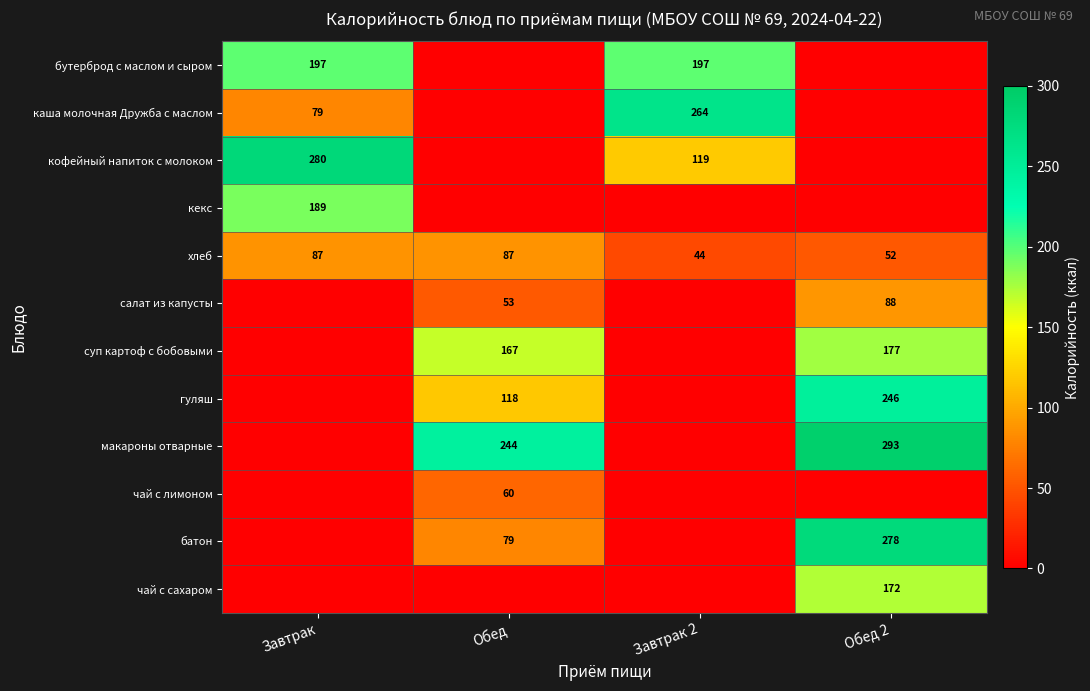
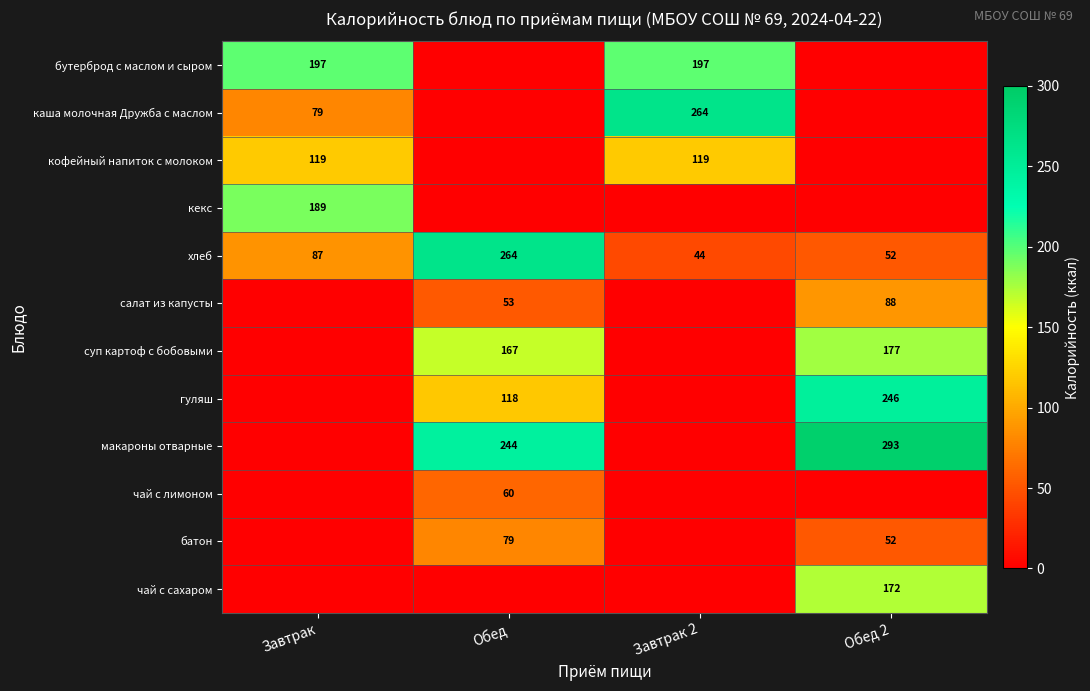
  {
    "бутерброд с маслом и сыром": {
      "Завтрак": 197,
      "Завтрак 2": 197
    },
    "каша молочная Дружба с маслом": {
      "Завтрак": 79,
      "Завтрак 2": 264
    },
    "кофейный напиток с молоком": {
-     "Завтрак": 280,
+     "Завтрак": 119,
      "Завтрак 2": 119
    },
    "кекс": {
      "Завтрак": 189
    },
    "хлеб": {
      "Завтрак": 87,
-     "Обед": 87,
+     "Обед": 264,
      "Завтрак 2": 44,
      "Обед 2": 52
    },
    "салат из капусты": {
      "Обед": 53,
      "Обед 2": 88
    },
    "суп картоф с бобовыми": {
      "Обед": 167,
      "Обед 2": 177
    },
    "гуляш": {
      "Обед": 118,
      "Обед 2": 246
    },
    "макароны отварные": {
      "Обед": 244,
      "Обед 2": 293
    },
    "чай с лимоном": {
      "Обед": 60
    },
    "батон": {
      "Обед": 79,
-     "Обед 2": 278
+     "Обед 2": 52
    },
    "чай с сахаром": {
      "Обед 2": 172
    }
  }
